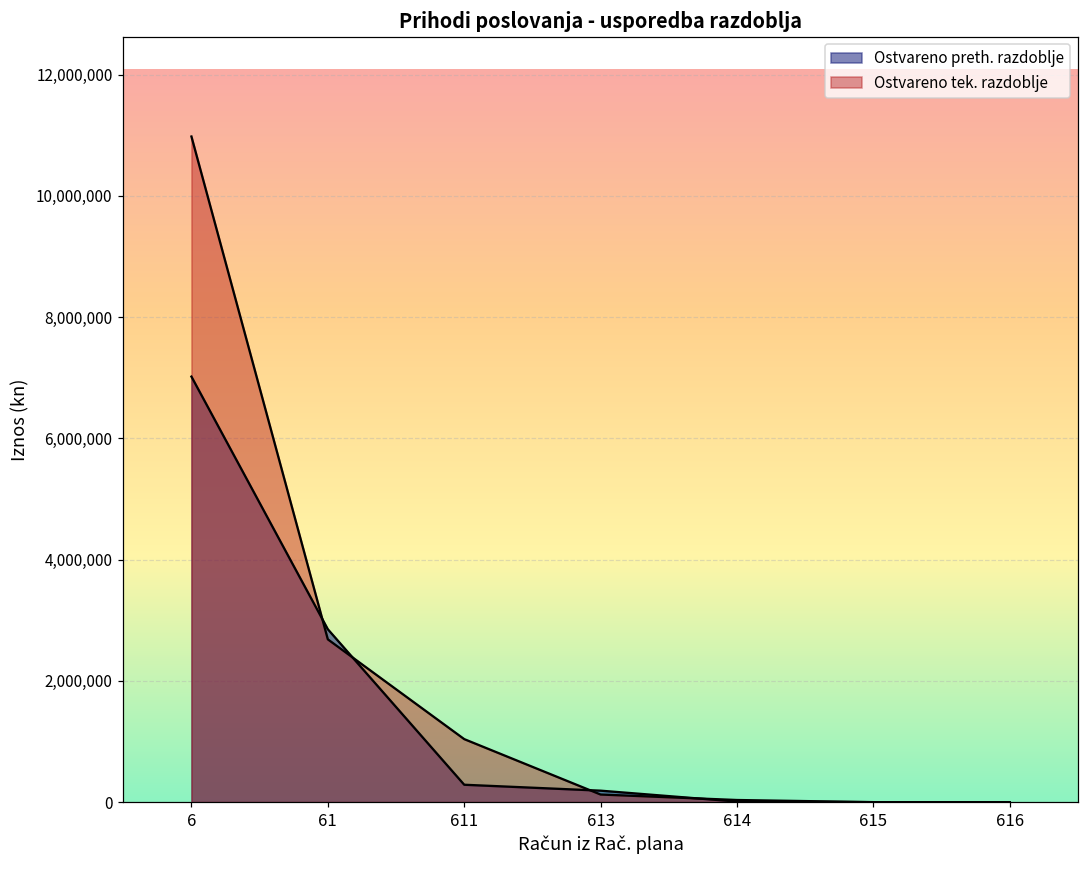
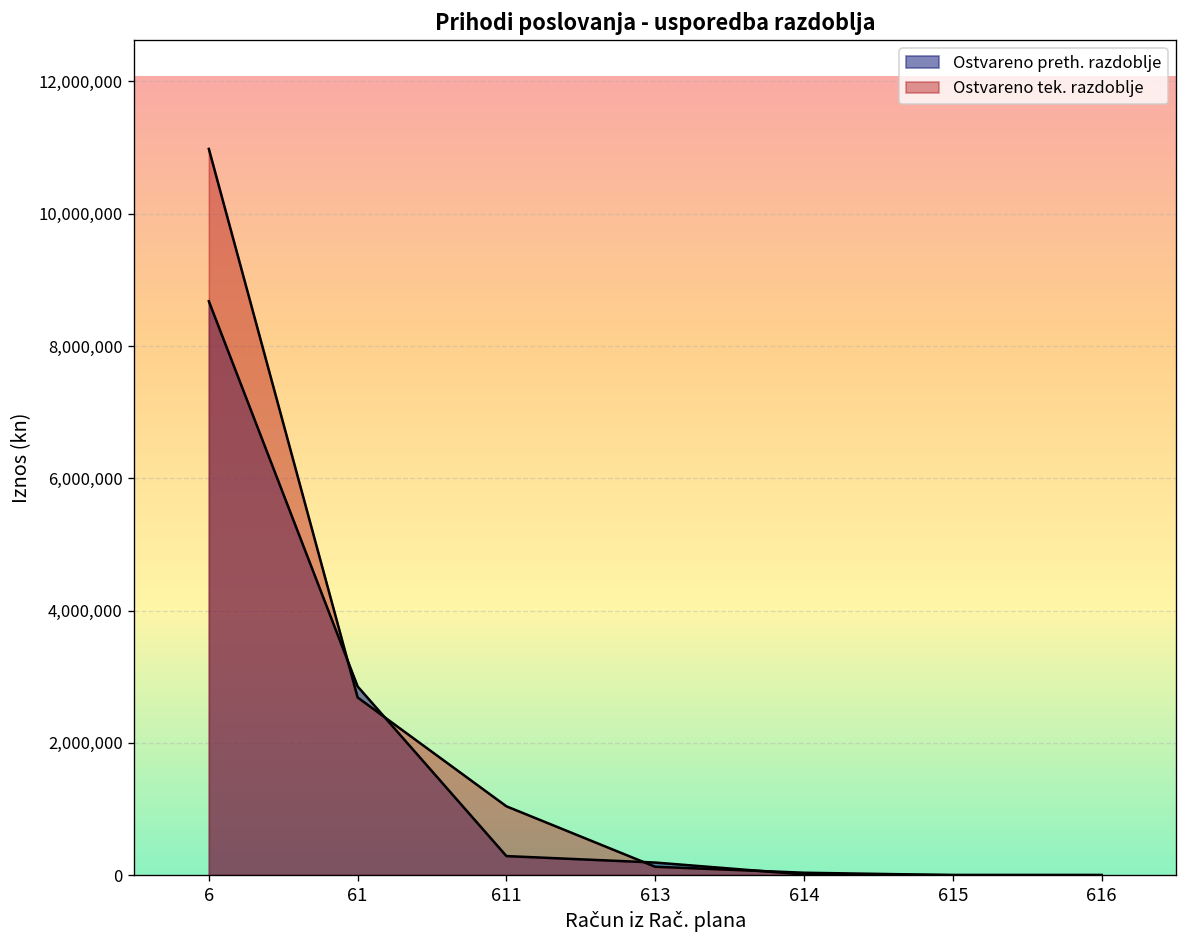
  {
    "Ostvareno preth. razdoblje": {
-     "6": "7,000,000",
+     "6": "8,700,000",
      "61": "2,900,000",
      "611": "300,000",
      "613": "200,000"
    },
    "Ostvareno tek. razdoblje": {
      "6": "11,000,000",
      "61": "2,700,000",
      "611": "1,000,000",
      "613": "100,000"
    }
  }
